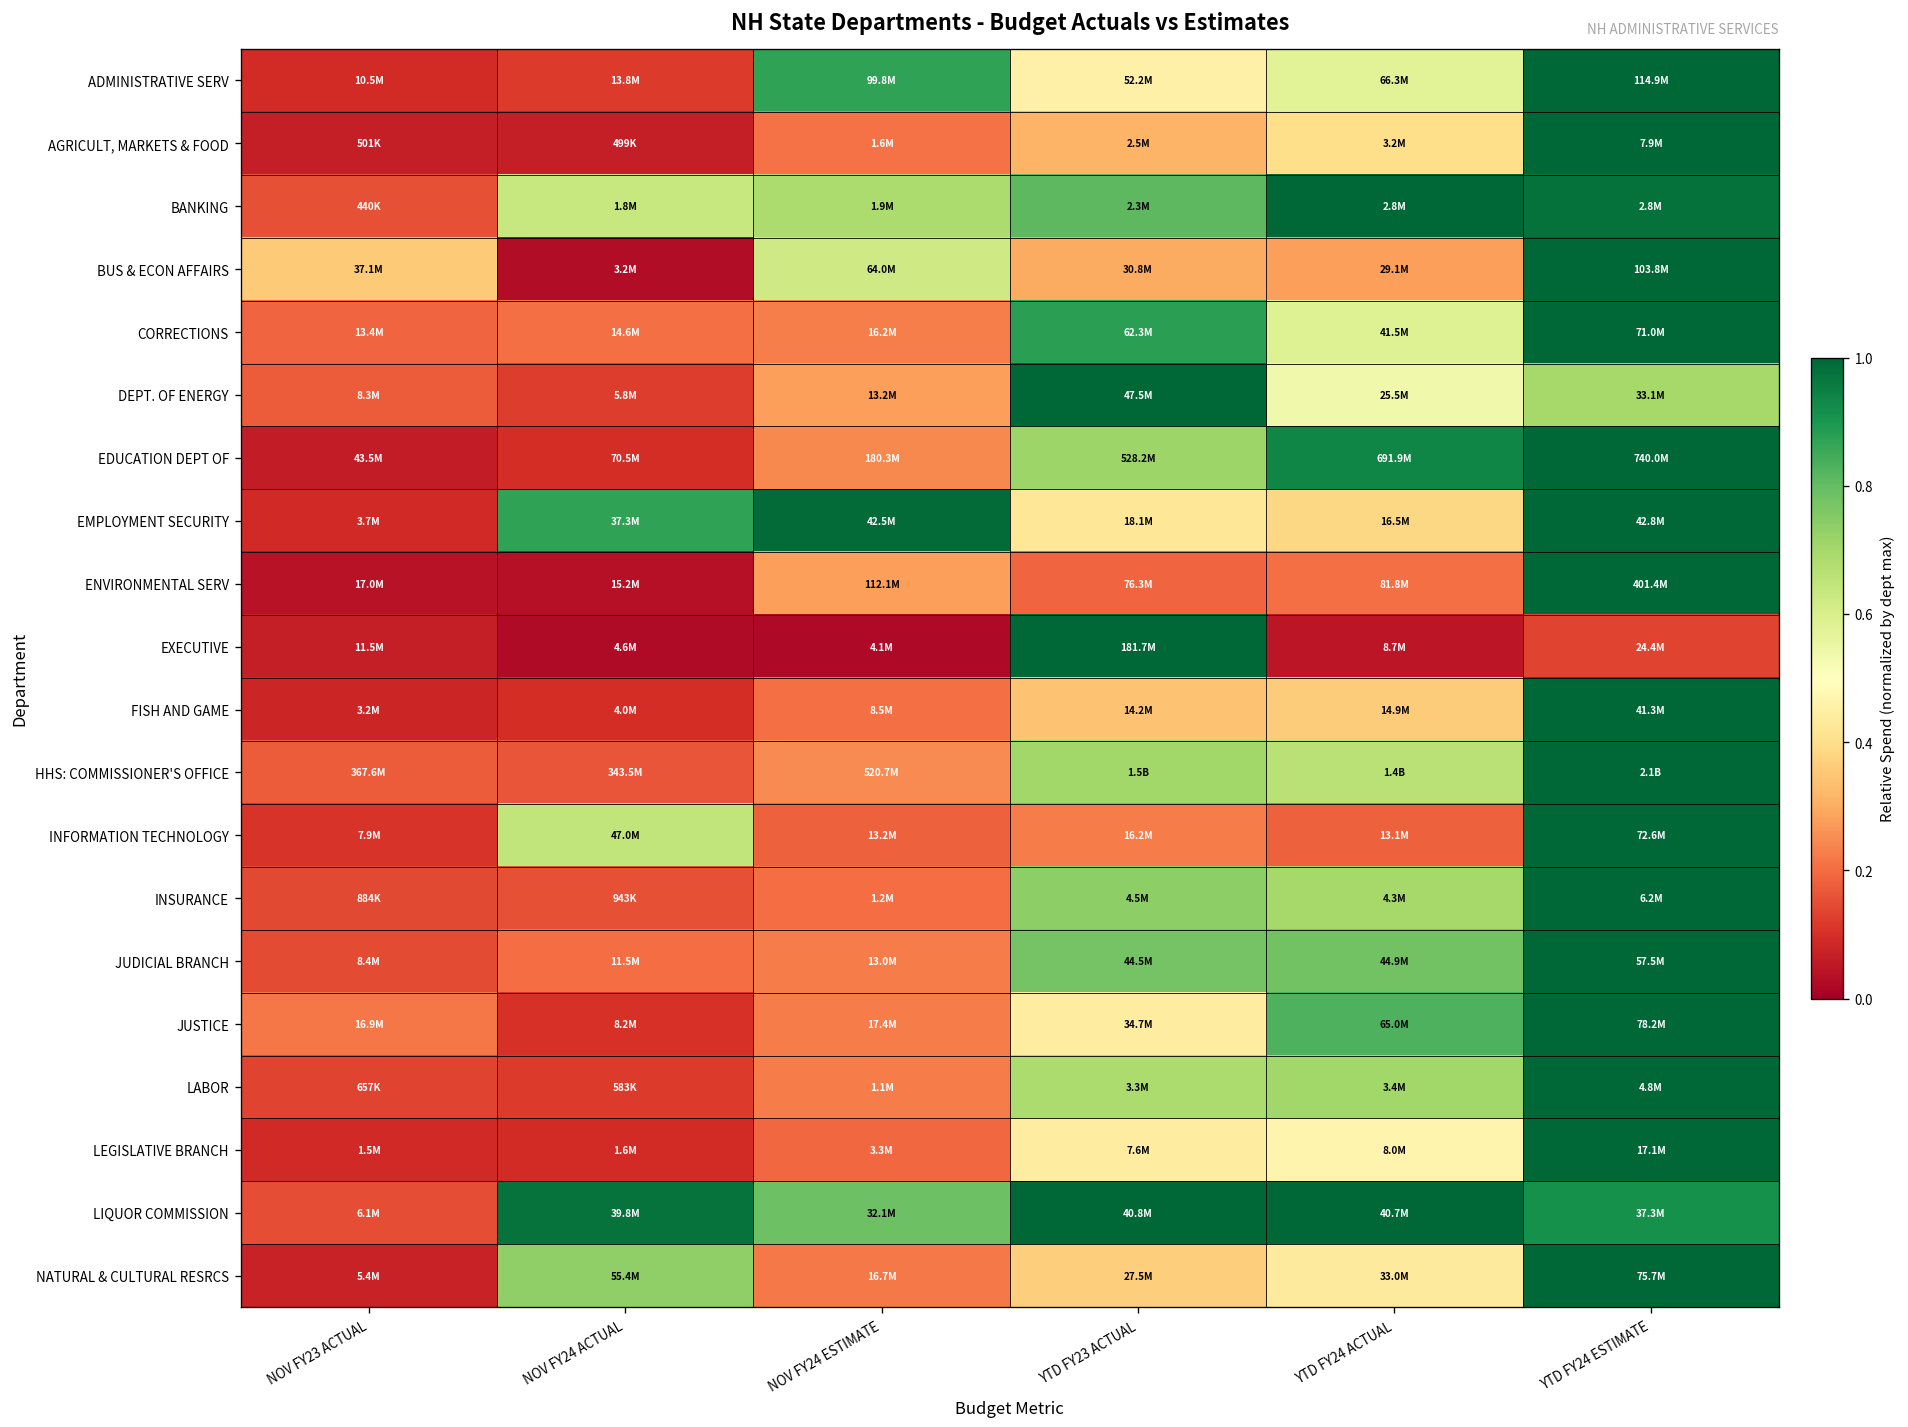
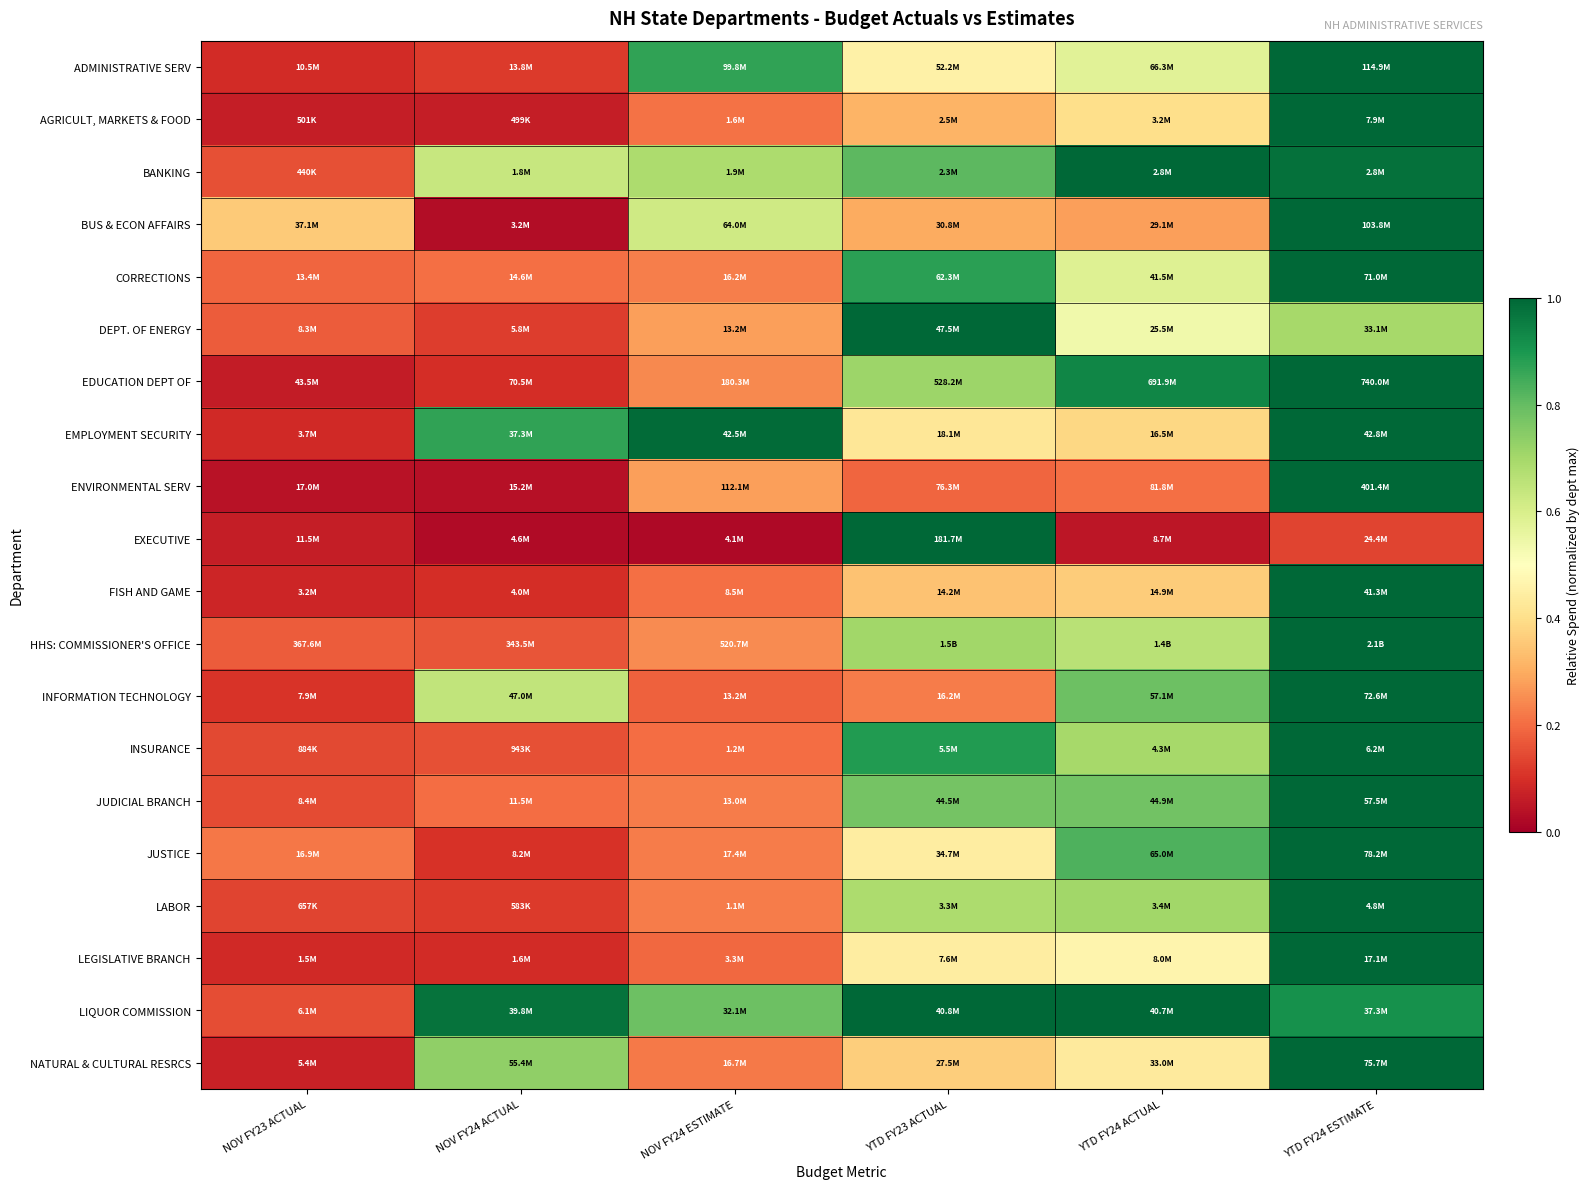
  {
    "ADMINISTRATIVE SERV": {
      "NOV FY23 ACTUAL": "10.5M",
      "NOV FY24 ACTUAL": "13.8M",
      "NOV FY24 ESTIMATE": "99.8M",
      "YTD FY23 ACTUAL": "52.2M",
      "YTD FY24 ACTUAL": "66.3M",
      "YTD FY24 ESTIMATE": "114.9M"
    },
    "AGRICULT, MARKETS & FOOD": {
      "NOV FY23 ACTUAL": "501K",
      "NOV FY24 ACTUAL": "499K",
      "NOV FY24 ESTIMATE": "1.6M",
      "YTD FY23 ACTUAL": "2.5M",
      "YTD FY24 ACTUAL": "3.2M",
      "YTD FY24 ESTIMATE": "7.9M"
    },
    "BANKING": {
      "NOV FY23 ACTUAL": "440K",
      "NOV FY24 ACTUAL": "1.8M",
      "NOV FY24 ESTIMATE": "1.9M",
      "YTD FY23 ACTUAL": "2.3M",
      "YTD FY24 ACTUAL": "2.8M",
      "YTD FY24 ESTIMATE": "2.8M"
    },
    "BUS & ECON AFFAIRS": {
      "NOV FY23 ACTUAL": "37.1M",
      "NOV FY24 ACTUAL": "3.2M",
      "NOV FY24 ESTIMATE": "64.0M",
      "YTD FY23 ACTUAL": "30.8M",
      "YTD FY24 ACTUAL": "29.1M",
      "YTD FY24 ESTIMATE": "103.8M"
    },
    "CORRECTIONS": {
      "NOV FY23 ACTUAL": "13.4M",
      "NOV FY24 ACTUAL": "14.6M",
      "NOV FY24 ESTIMATE": "16.2M",
      "YTD FY23 ACTUAL": "62.3M",
      "YTD FY24 ACTUAL": "41.5M",
      "YTD FY24 ESTIMATE": "71.0M"
    },
    "DEPT. OF ENERGY": {
      "NOV FY23 ACTUAL": "8.3M",
      "NOV FY24 ACTUAL": "5.8M",
      "NOV FY24 ESTIMATE": "13.2M",
      "YTD FY23 ACTUAL": "47.5M",
      "YTD FY24 ACTUAL": "25.5M",
      "YTD FY24 ESTIMATE": "33.1M"
    },
    "EDUCATION DEPT OF": {
      "NOV FY23 ACTUAL": "43.5M",
      "NOV FY24 ACTUAL": "70.5M",
      "NOV FY24 ESTIMATE": "180.3M",
      "YTD FY23 ACTUAL": "528.2M",
      "YTD FY24 ACTUAL": "691.9M",
      "YTD FY24 ESTIMATE": "740.0M"
    },
    "EMPLOYMENT SECURITY": {
      "NOV FY23 ACTUAL": "3.7M",
      "NOV FY24 ACTUAL": "37.3M",
      "NOV FY24 ESTIMATE": "42.5M",
      "YTD FY23 ACTUAL": "18.1M",
      "YTD FY24 ACTUAL": "16.5M",
      "YTD FY24 ESTIMATE": "42.8M"
    },
    "ENVIRONMENTAL SERV": {
      "NOV FY23 ACTUAL": "17.0M",
      "NOV FY24 ACTUAL": "15.2M",
      "NOV FY24 ESTIMATE": "112.1M",
      "YTD FY23 ACTUAL": "76.3M",
      "YTD FY24 ACTUAL": "81.8M",
      "YTD FY24 ESTIMATE": "401.4M"
    },
    "EXECUTIVE": {
      "NOV FY23 ACTUAL": "11.5M",
      "NOV FY24 ACTUAL": "4.6M",
      "NOV FY24 ESTIMATE": "4.1M",
      "YTD FY23 ACTUAL": "181.7M",
      "YTD FY24 ACTUAL": "8.7M",
      "YTD FY24 ESTIMATE": "24.4M"
    },
    "FISH AND GAME": {
      "NOV FY23 ACTUAL": "3.2M",
      "NOV FY24 ACTUAL": "4.0M",
      "NOV FY24 ESTIMATE": "8.5M",
      "YTD FY23 ACTUAL": "14.2M",
      "YTD FY24 ACTUAL": "14.9M",
      "YTD FY24 ESTIMATE": "41.3M"
    },
    "HHS: COMMISSIONER'S OFFICE": {
      "NOV FY23 ACTUAL": "367.6M",
      "NOV FY24 ACTUAL": "343.5M",
      "NOV FY24 ESTIMATE": "520.7M",
      "YTD FY23 ACTUAL": "1.5B",
      "YTD FY24 ACTUAL": "1.4B",
      "YTD FY24 ESTIMATE": "2.1B"
    },
    "INFORMATION TECHNOLOGY": {
      "NOV FY23 ACTUAL": "7.9M",
      "NOV FY24 ACTUAL": "47.0M",
      "NOV FY24 ESTIMATE": "13.2M",
      "YTD FY23 ACTUAL": "16.2M",
-     "YTD FY24 ACTUAL": "13.1M",
+     "YTD FY24 ACTUAL": "57.1M",
      "YTD FY24 ESTIMATE": "72.6M"
    },
    "INSURANCE": {
      "NOV FY23 ACTUAL": "884K",
      "NOV FY24 ACTUAL": "943K",
      "NOV FY24 ESTIMATE": "1.2M",
-     "YTD FY23 ACTUAL": "4.5M",
+     "YTD FY23 ACTUAL": "5.5M",
      "YTD FY24 ACTUAL": "4.3M",
      "YTD FY24 ESTIMATE": "6.2M"
    },
    "JUDICIAL BRANCH": {
      "NOV FY23 ACTUAL": "8.4M",
      "NOV FY24 ACTUAL": "11.5M",
      "NOV FY24 ESTIMATE": "13.0M",
      "YTD FY23 ACTUAL": "44.5M",
      "YTD FY24 ACTUAL": "44.9M",
      "YTD FY24 ESTIMATE": "57.5M"
    },
    "JUSTICE": {
      "NOV FY23 ACTUAL": "16.9M",
      "NOV FY24 ACTUAL": "8.2M",
      "NOV FY24 ESTIMATE": "17.4M",
      "YTD FY23 ACTUAL": "34.7M",
      "YTD FY24 ACTUAL": "65.0M",
      "YTD FY24 ESTIMATE": "78.2M"
    },
    "LABOR": {
      "NOV FY23 ACTUAL": "657K",
      "NOV FY24 ACTUAL": "583K",
      "NOV FY24 ESTIMATE": "1.1M",
      "YTD FY23 ACTUAL": "3.3M",
      "YTD FY24 ACTUAL": "3.4M",
      "YTD FY24 ESTIMATE": "4.8M"
    },
    "LEGISLATIVE BRANCH": {
      "NOV FY23 ACTUAL": "1.5M",
      "NOV FY24 ACTUAL": "1.6M",
      "NOV FY24 ESTIMATE": "3.3M",
      "YTD FY23 ACTUAL": "7.6M",
      "YTD FY24 ACTUAL": "8.0M",
      "YTD FY24 ESTIMATE": "17.1M"
    },
    "LIQUOR COMMISSION": {
      "NOV FY23 ACTUAL": "6.1M",
      "NOV FY24 ACTUAL": "39.8M",
      "NOV FY24 ESTIMATE": "32.1M",
      "YTD FY23 ACTUAL": "40.8M",
      "YTD FY24 ACTUAL": "40.7M",
      "YTD FY24 ESTIMATE": "37.3M"
    },
    "NATURAL & CULTURAL RESRCS": {
      "NOV FY23 ACTUAL": "5.4M",
      "NOV FY24 ACTUAL": "55.4M",
      "NOV FY24 ESTIMATE": "16.7M",
      "YTD FY23 ACTUAL": "27.5M",
      "YTD FY24 ACTUAL": "33.0M",
      "YTD FY24 ESTIMATE": "75.7M"
    }
  }
